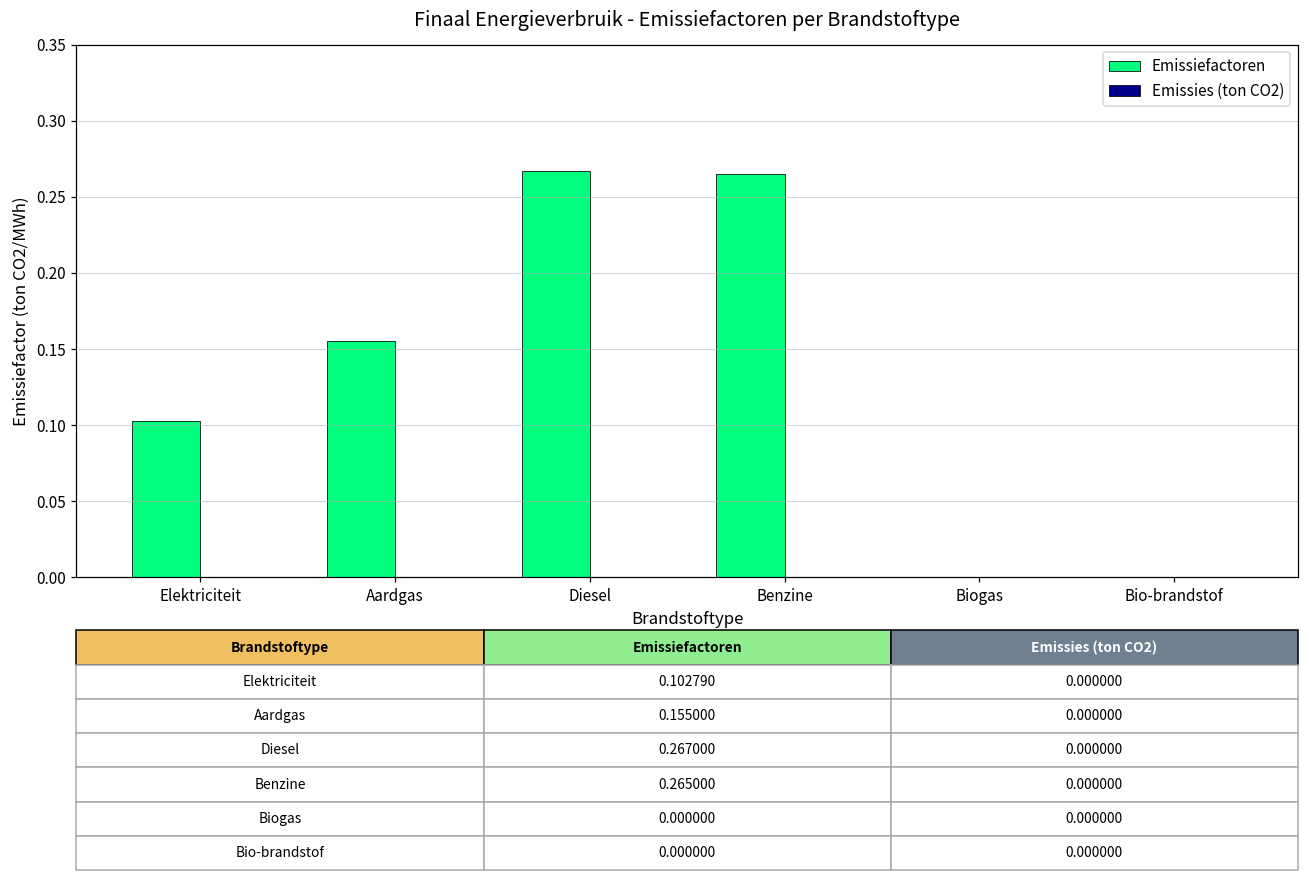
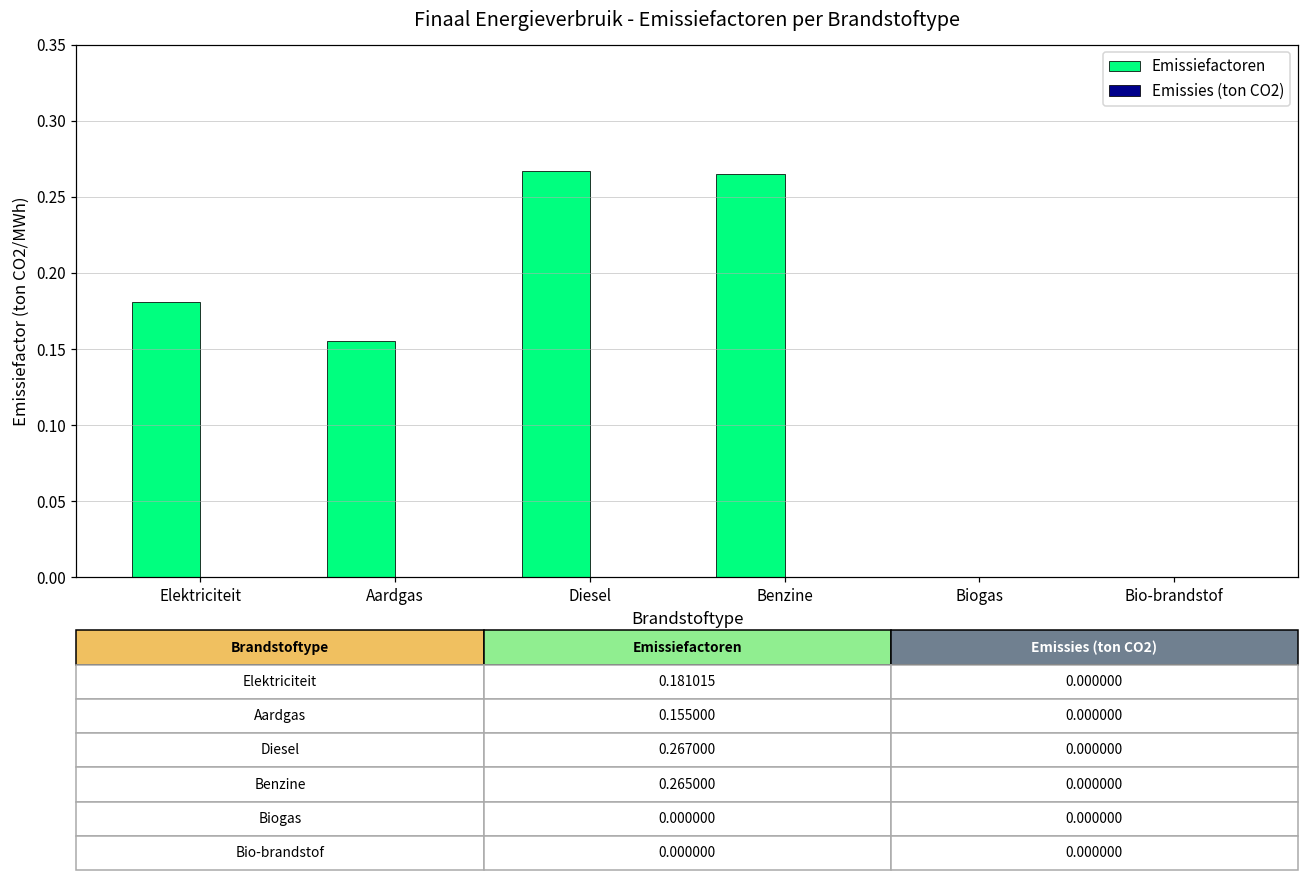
  {
    "Emissiefactoren": {
-     "Elektriciteit": 0.102790
+     "Elektriciteit": 0.181015
    },
    "Emissies (ton CO2)": {
      "Elektriciteit": 0.000,
      "Aardgas": 0.000,
      "Diesel": 0.000,
      "Benzine": 0.000,
      "Biogas": 0.000,
      "Bio-brandstof": 0.000
    }
  }
